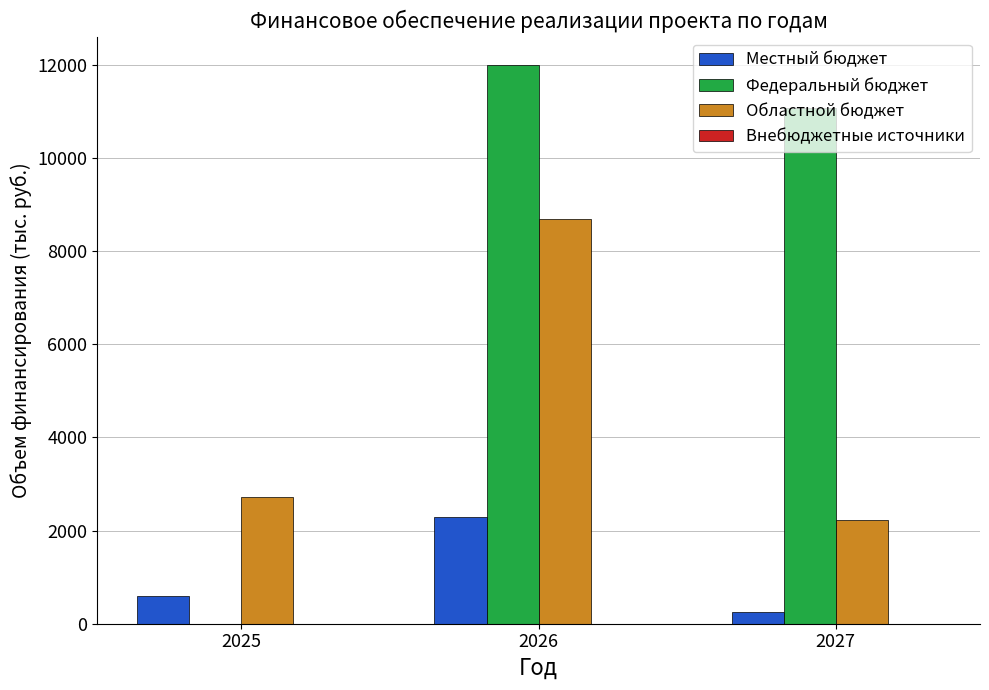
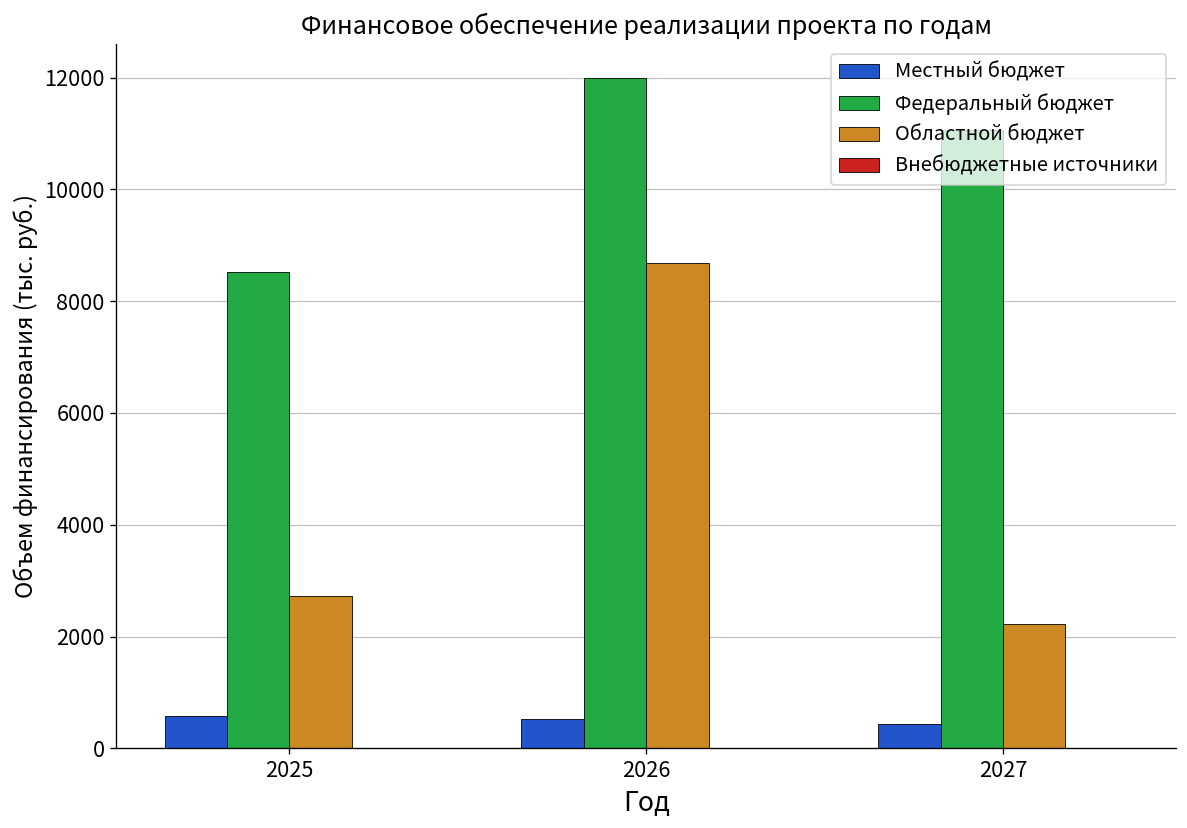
  {
    "Местный бюджет": {
      "2025": 600,
-     "2026": 2300,
-     "2027": 200
+     "2026": 500,
+     "2027": 400
    },
    "Федеральный бюджет": {
-     "2025": 0,
+     "2025": 8500,
      "2026": 12000
    },
    "Областной бюджет": {
      "2025": 2700,
      "2026": 8700,
      "2027": 2200
    },
    "Внебюджетные источники": {
      "2025": 0,
      "2026": 0,
      "2027": 0
    }
  }
